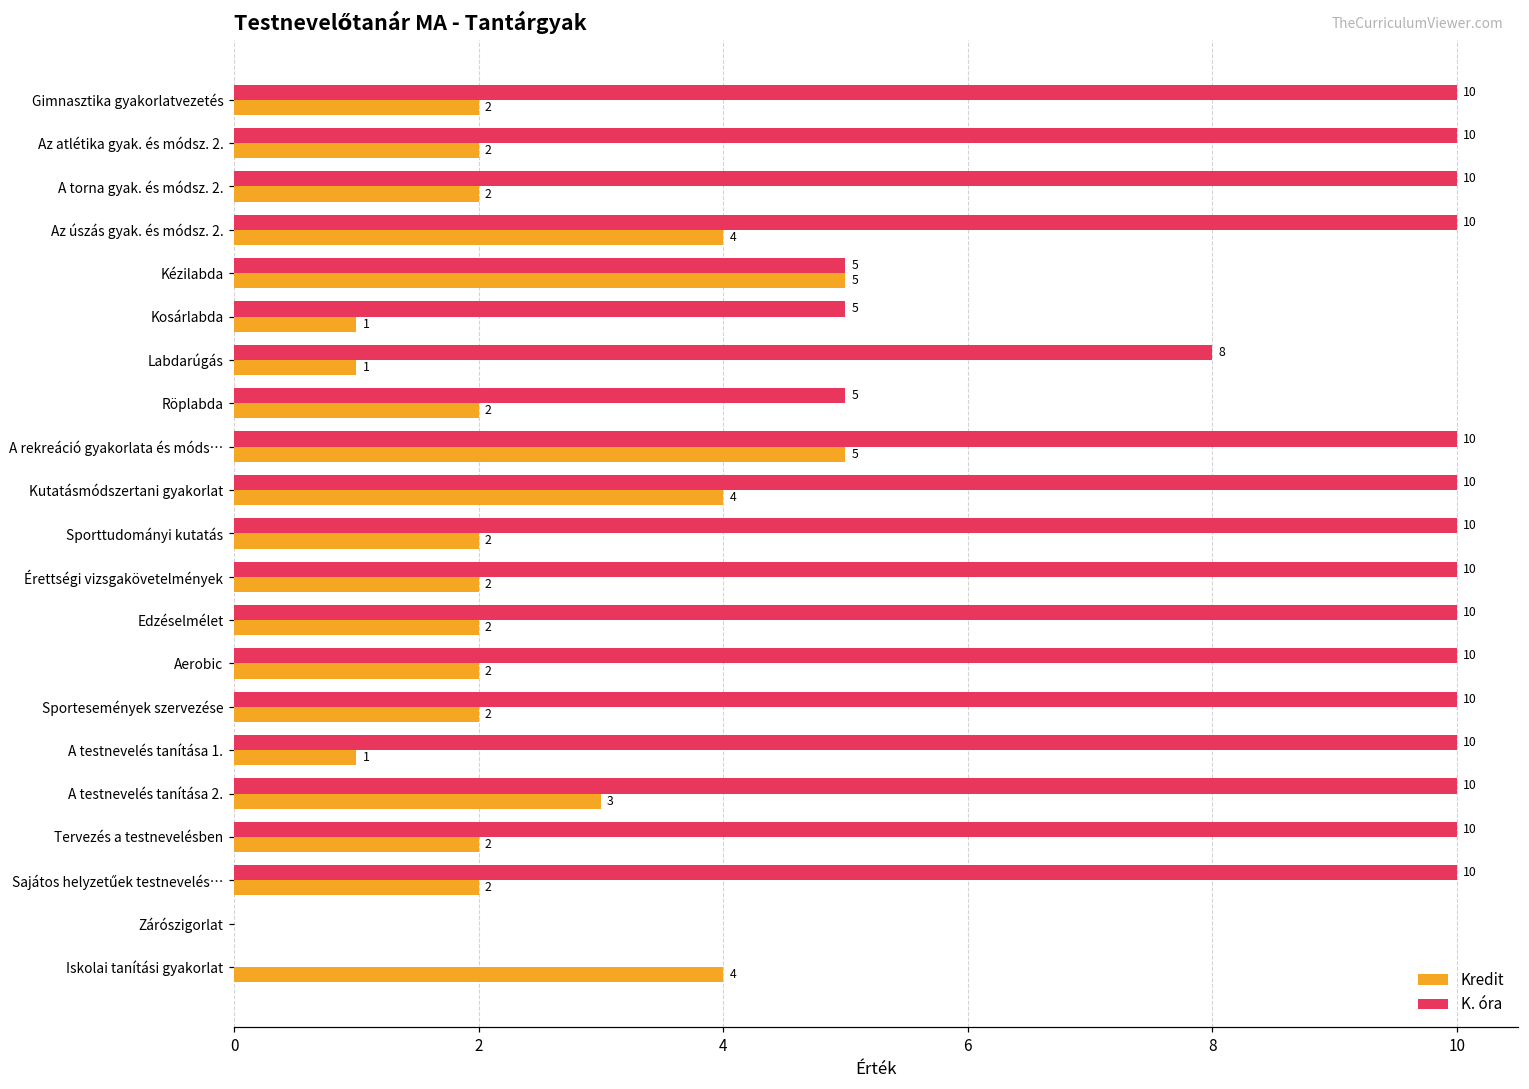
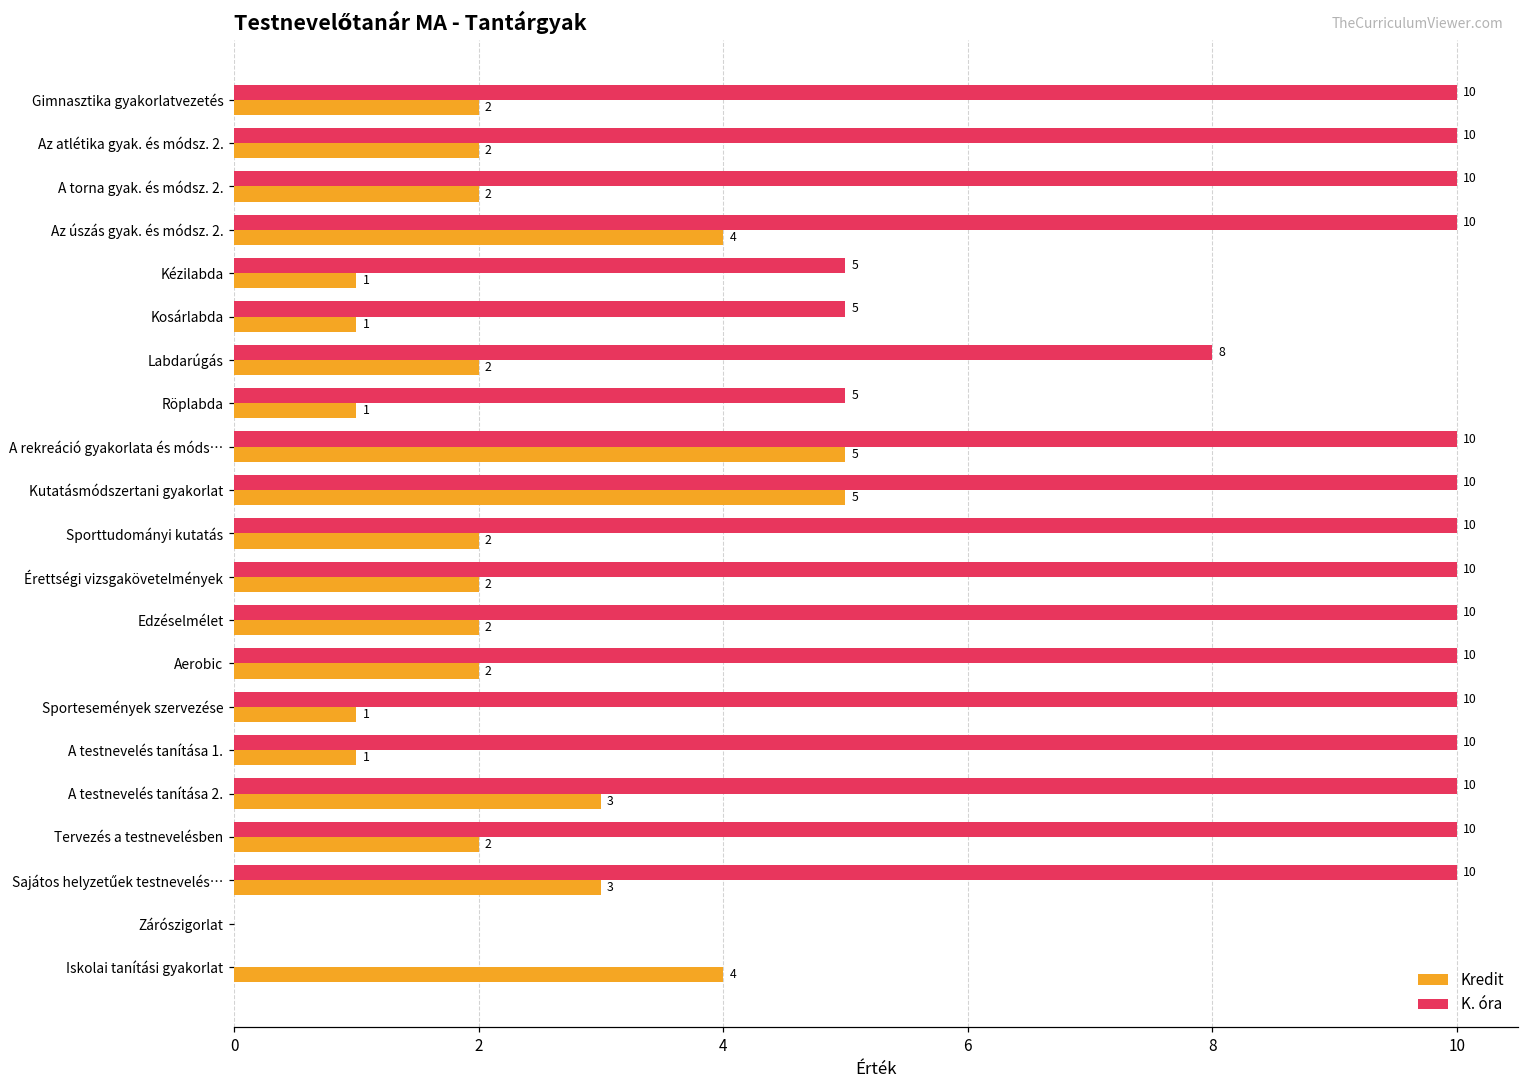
  {
    "Kredit": {
      "Gimnasztika gyakorlatvezetés": 2,
      "Az atlétika gyak. és módsz. 2.": 2,
      "A torna gyak. és módsz. 2.": 2,
      "Az úszás gyak. és módsz. 2.": 4,
-     "Kézilabda": 5,
+     "Kézilabda": 1,
      "Kosárlabda": 1,
-     "Labdarúgás": 1,
-     "Röplabda": 2,
+     "Labdarúgás": 2,
+     "Röplabda": 1,
      "A rekreáció gyakorlata és móds…": 5,
-     "Kutatásmódszertani gyakorlat": 4,
+     "Kutatásmódszertani gyakorlat": 5,
      "Sporttudományi kutatás": 2,
      "Érettségi vizsgakövetelmények": 2,
      "Edzéselmélet": 2,
      "Aerobic": 2,
-     "Sportesemények szervezése": 2,
+     "Sportesemények szervezése": 1,
      "A testnevelés tanítása 1.": 1,
      "A testnevelés tanítása 2.": 3,
      "Tervezés a testnevelésben": 2,
-     "Sajátos helyzetűek testnevelés…": 2,
+     "Sajátos helyzetűek testnevelés…": 3,
      "Iskolai tanítási gyakorlat": 4
    },
    "K. óra": {
      "Gimnasztika gyakorlatvezetés": 10,
      "Az atlétika gyak. és módsz. 2.": 10,
      "A torna gyak. és módsz. 2.": 10,
      "Az úszás gyak. és módsz. 2.": 10,
      "Kézilabda": 5,
      "Kosárlabda": 5,
      "Labdarúgás": 8,
      "Röplabda": 5,
      "A rekreáció gyakorlata és móds…": 10,
      "Kutatásmódszertani gyakorlat": 10,
      "Sporttudományi kutatás": 10,
      "Érettségi vizsgakövetelmények": 10,
      "Edzéselmélet": 10,
      "Aerobic": 10,
      "Sportesemények szervezése": 10,
      "A testnevelés tanítása 1.": 10,
      "A testnevelés tanítása 2.": 10,
      "Tervezés a testnevelésben": 10,
      "Sajátos helyzetűek testnevelés…": 10
    }
  }
